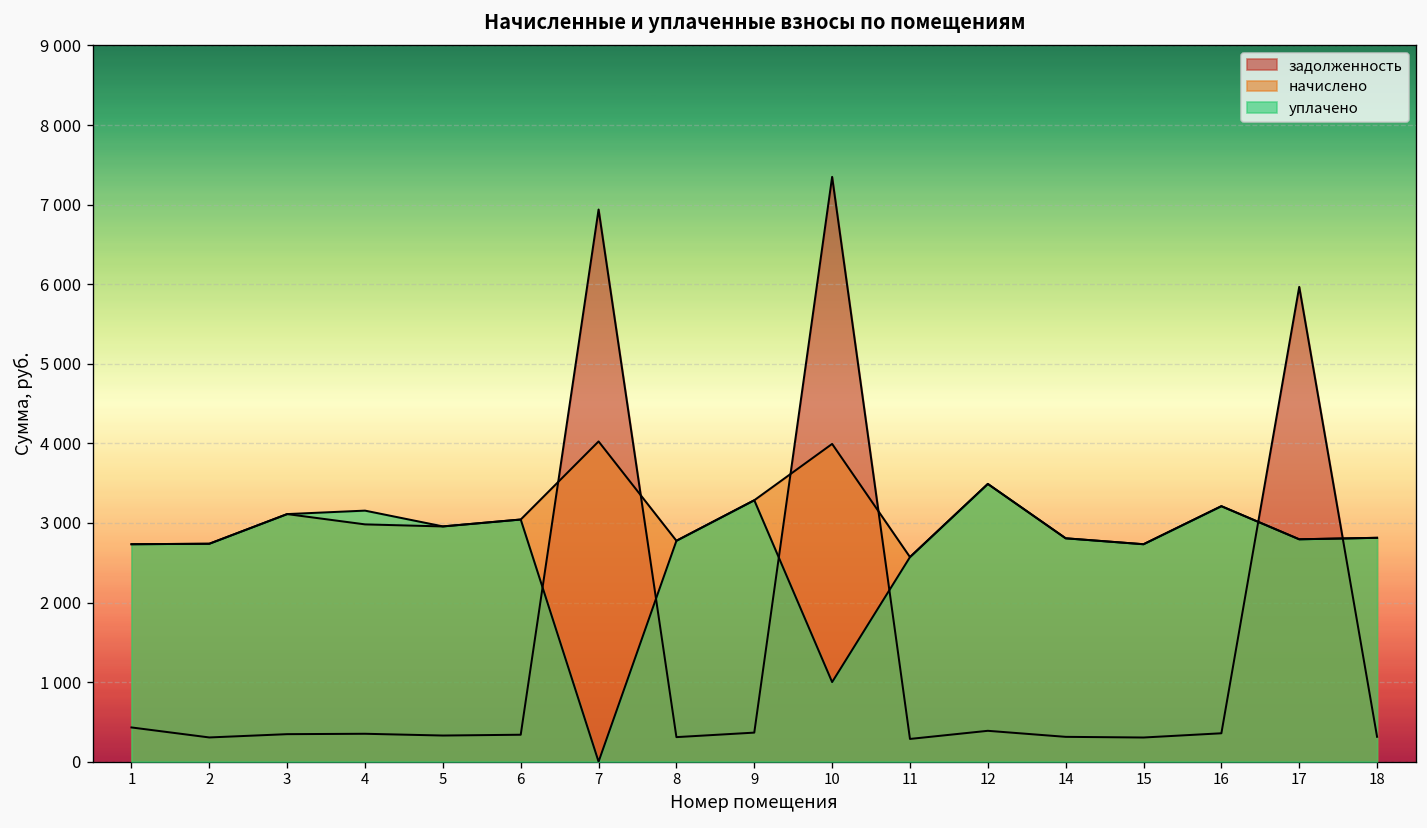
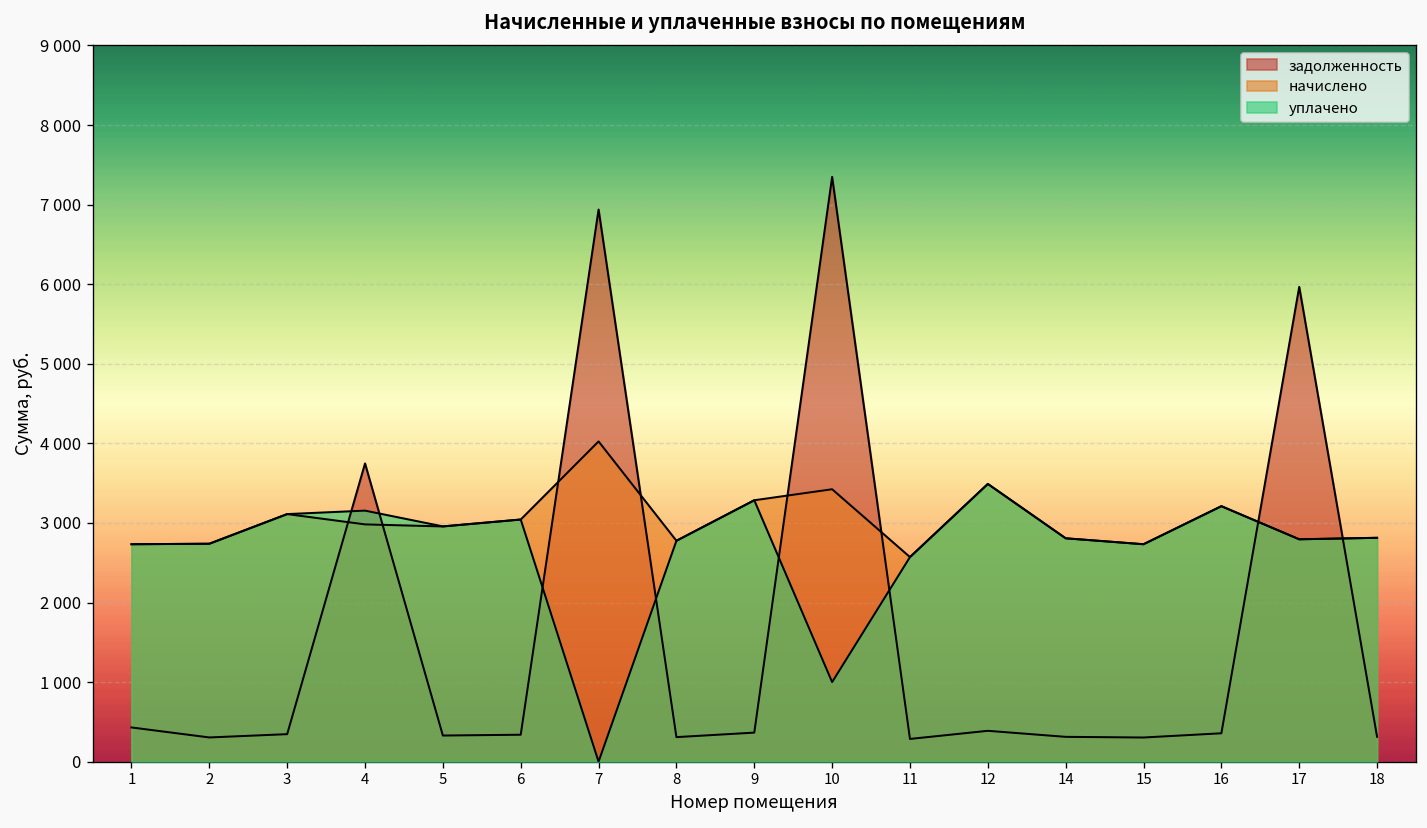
  {
    "задолженность": {
      "1": 400,
      "2": 300,
      "3": 300,
-     "4": 400,
+     "4": 3700,
      "5": 300,
      "6": 300,
      "7": 6900,
      "8": 300,
      "9": 400,
      "10": 7300,
      "11": 300,
      "12": 400,
      "14": 300,
      "15": 300,
      "16": 400,
      "17": 6000,
      "18": 300
    },
    "начислено": {
      "4": 3000,
      "7": 4000,
-     "10": 4000
+     "10": 3400
    },
    "уплачено": {
      "4": 3200,
      "7": 0,
      "10": 1000
    }
  }
